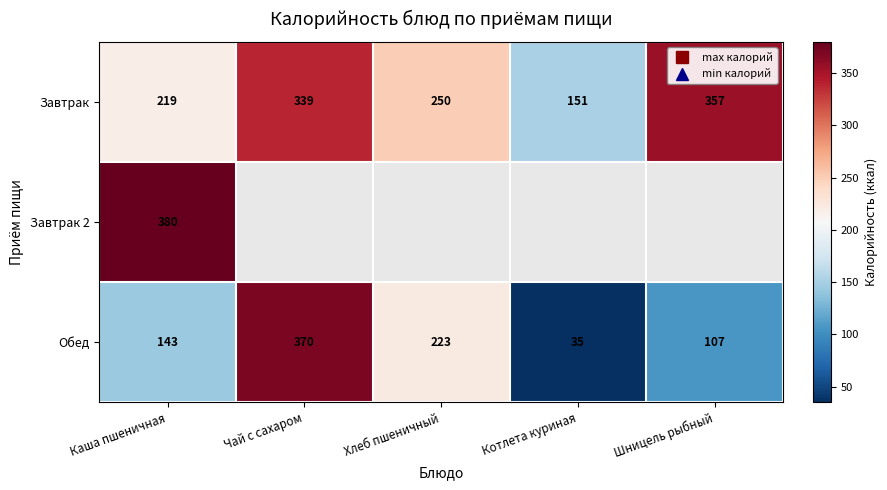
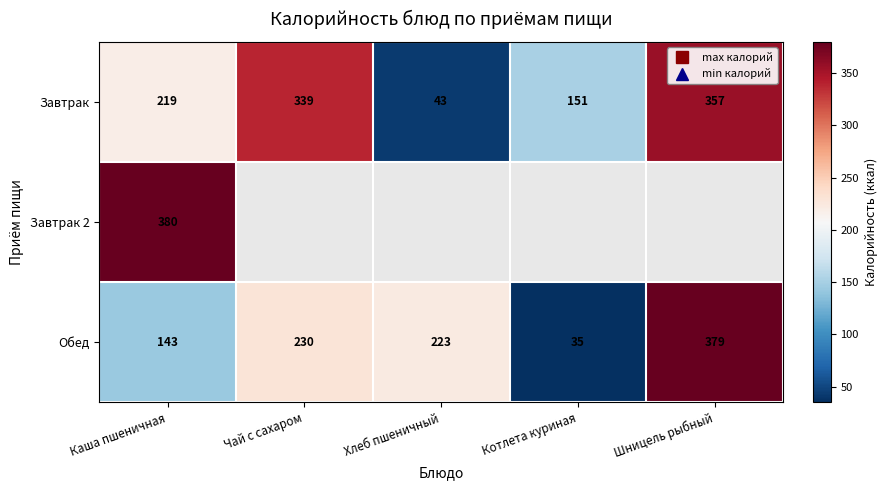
  {
    "Завтрак": {
      "Каша пшеничная": 219,
      "Чай с сахаром": 339,
-     "Хлеб пшеничный": 250,
+     "Хлеб пшеничный": 43,
      "Котлета куриная": 151,
      "Шницель рыбный": 357
    },
    "Завтрак 2": {
      "Каша пшеничная": 380
    },
    "Обед": {
      "Каша пшеничная": 143,
-     "Чай с сахаром": 370,
+     "Чай с сахаром": 230,
      "Хлеб пшеничный": 223,
      "Котлета куриная": 35,
-     "Шницель рыбный": 107
+     "Шницель рыбный": 379
    }
  }
